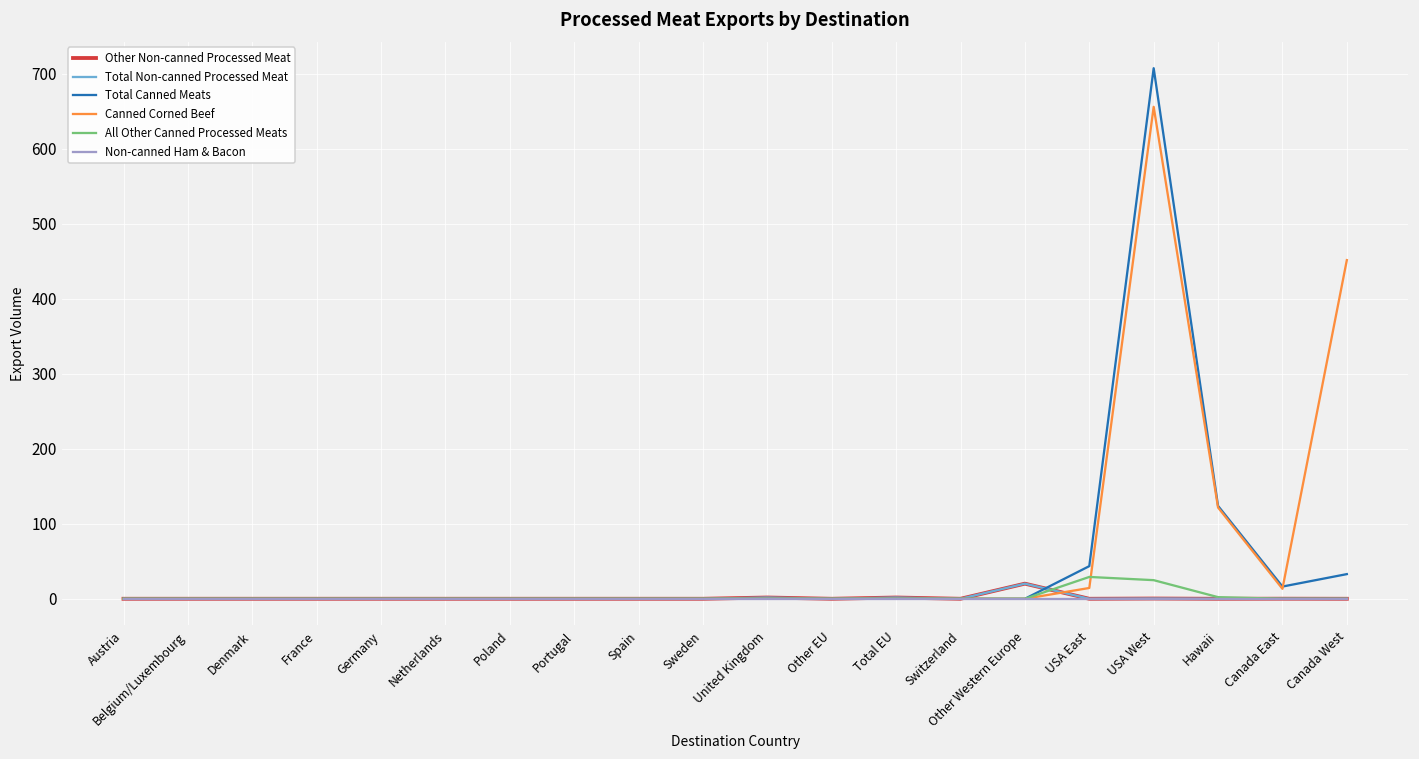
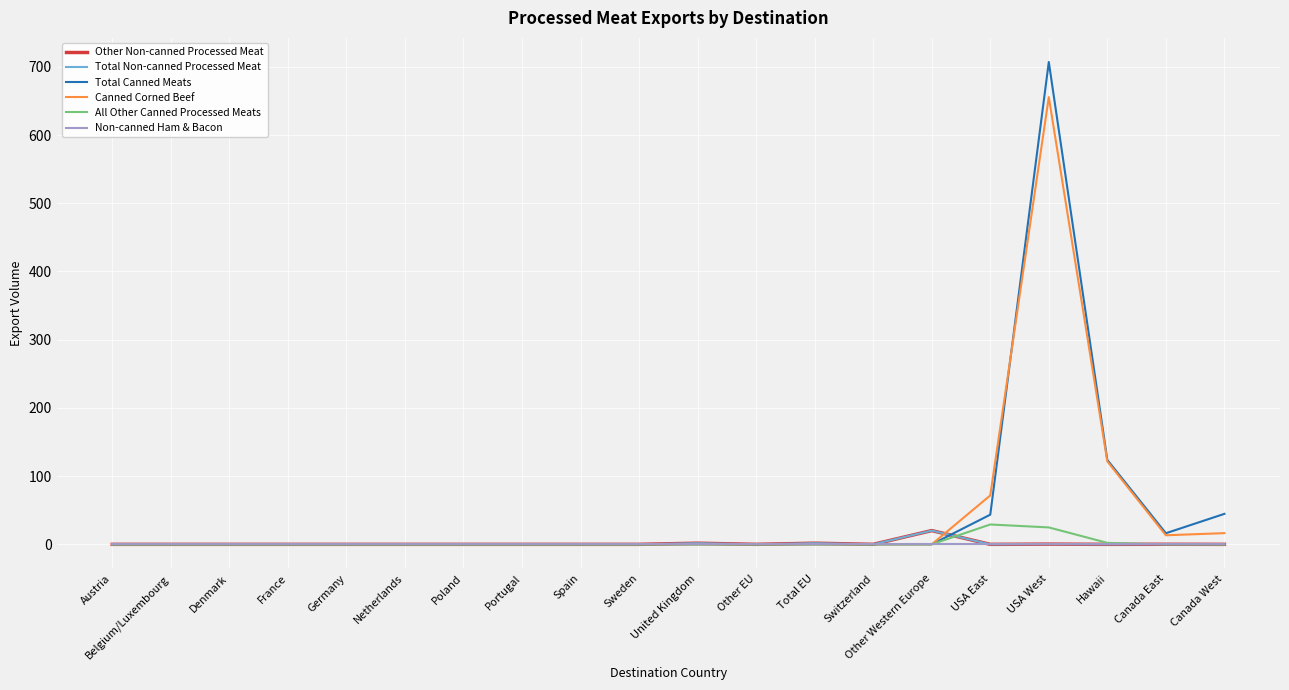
  {
    "Total Canned Meats": {
      "USA East": 40,
      "USA West": 710,
-     "Canada West": 30
+     "Canada West": 40
    },
    "Canned Corned Beef": {
-     "USA East": 10,
+     "USA East": 70,
      "USA West": 660,
-     "Canada West": 450
+     "Canada West": 20
    },
    "All Other Canned Processed Meats": {
      "USA East": 30,
      "USA West": 20
    }
  }
